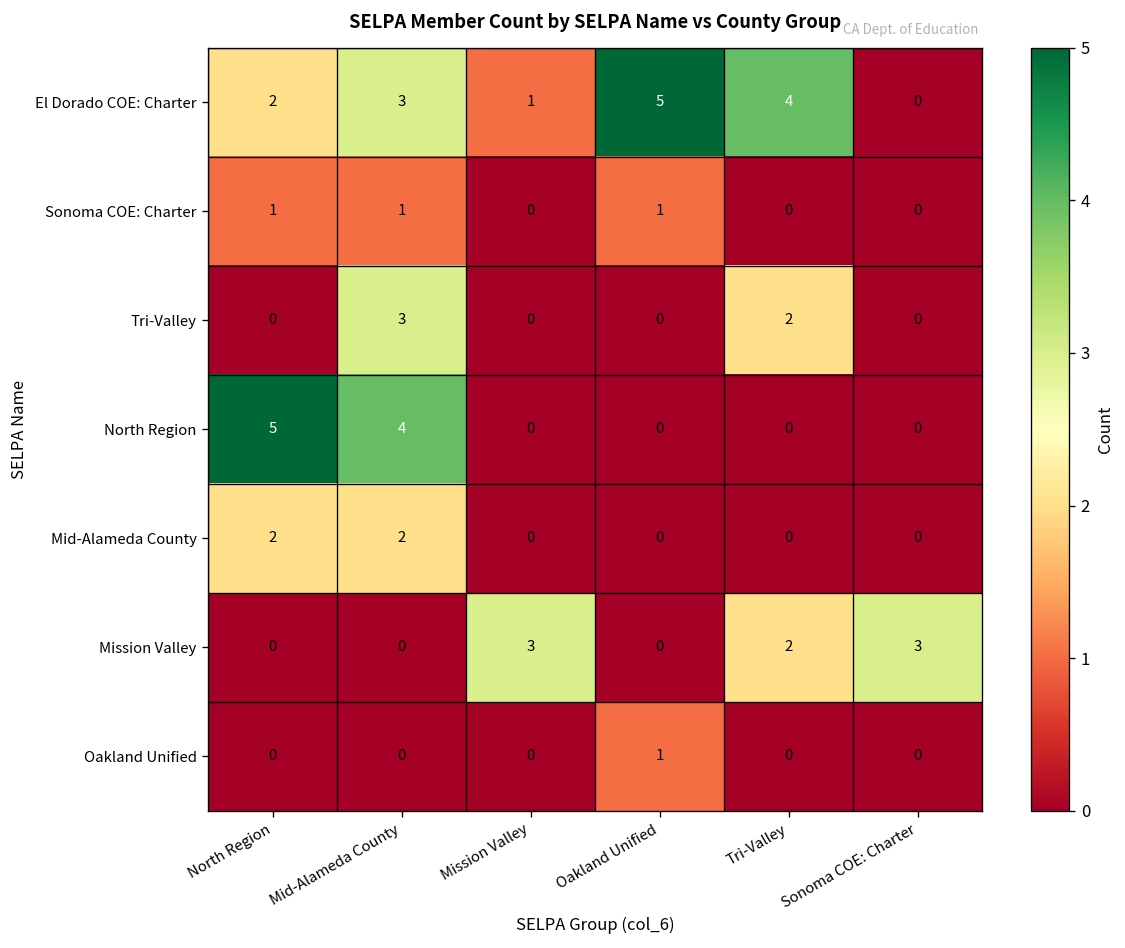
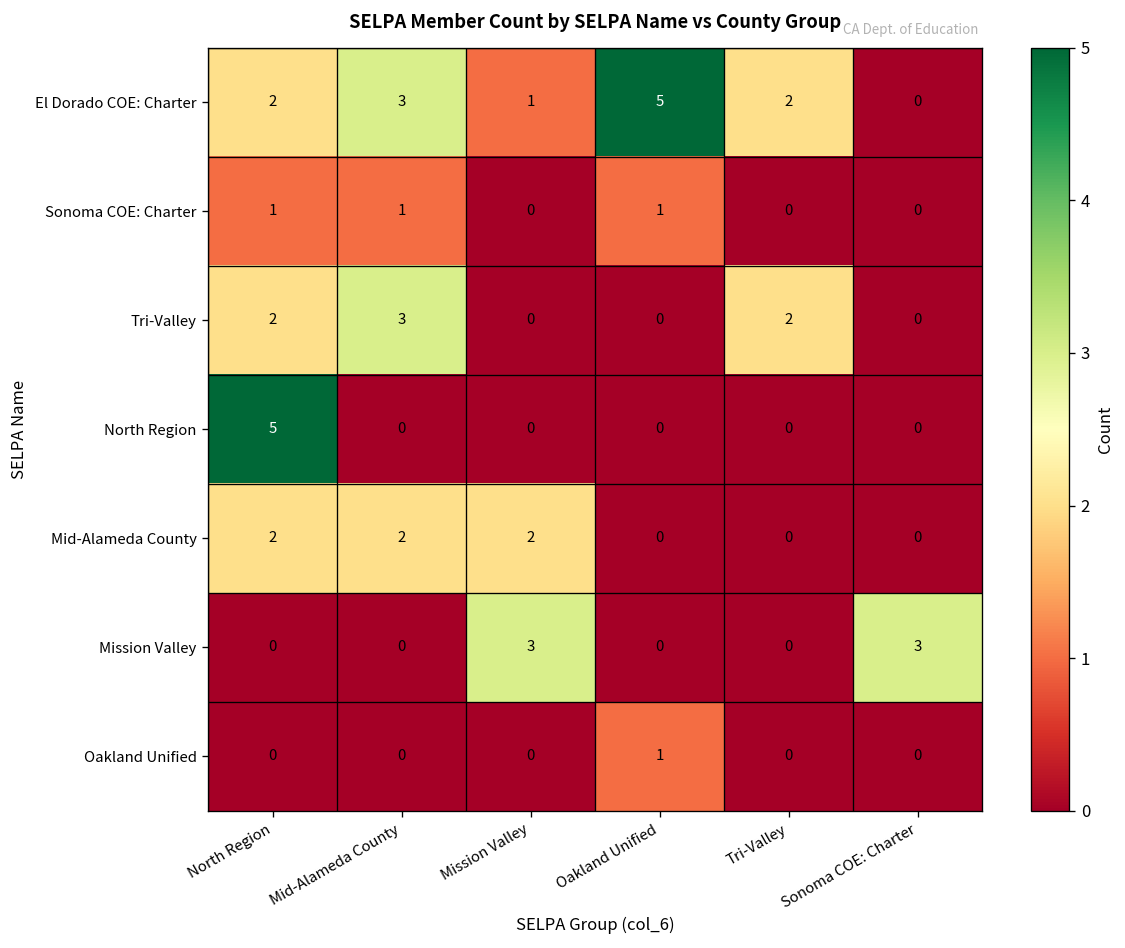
  {
    "El Dorado COE: Charter": {
      "North Region": 2,
      "Mid-Alameda County": 3,
      "Mission Valley": 1,
      "Oakland Unified": 5,
-     "Tri-Valley": 4,
+     "Tri-Valley": 2,
      "Sonoma COE: Charter": 0
    },
    "Sonoma COE: Charter": {
      "North Region": 1,
      "Mid-Alameda County": 1,
      "Mission Valley": 0,
      "Oakland Unified": 1,
      "Tri-Valley": 0,
      "Sonoma COE: Charter": 0
    },
    "Tri-Valley": {
-     "North Region": 0,
+     "North Region": 2,
      "Mid-Alameda County": 3,
      "Mission Valley": 0,
      "Oakland Unified": 0,
      "Tri-Valley": 2,
      "Sonoma COE: Charter": 0
    },
    "North Region": {
      "North Region": 5,
-     "Mid-Alameda County": 4,
+     "Mid-Alameda County": 0,
      "Mission Valley": 0,
      "Oakland Unified": 0,
      "Tri-Valley": 0,
      "Sonoma COE: Charter": 0
    },
    "Mid-Alameda County": {
      "North Region": 2,
      "Mid-Alameda County": 2,
-     "Mission Valley": 0,
+     "Mission Valley": 2,
      "Oakland Unified": 0,
      "Tri-Valley": 0,
      "Sonoma COE: Charter": 0
    },
    "Mission Valley": {
      "North Region": 0,
      "Mid-Alameda County": 0,
      "Mission Valley": 3,
      "Oakland Unified": 0,
-     "Tri-Valley": 2,
+     "Tri-Valley": 0,
      "Sonoma COE: Charter": 3
    },
    "Oakland Unified": {
      "North Region": 0,
      "Mid-Alameda County": 0,
      "Mission Valley": 0,
      "Oakland Unified": 1,
      "Tri-Valley": 0,
      "Sonoma COE: Charter": 0
    }
  }
